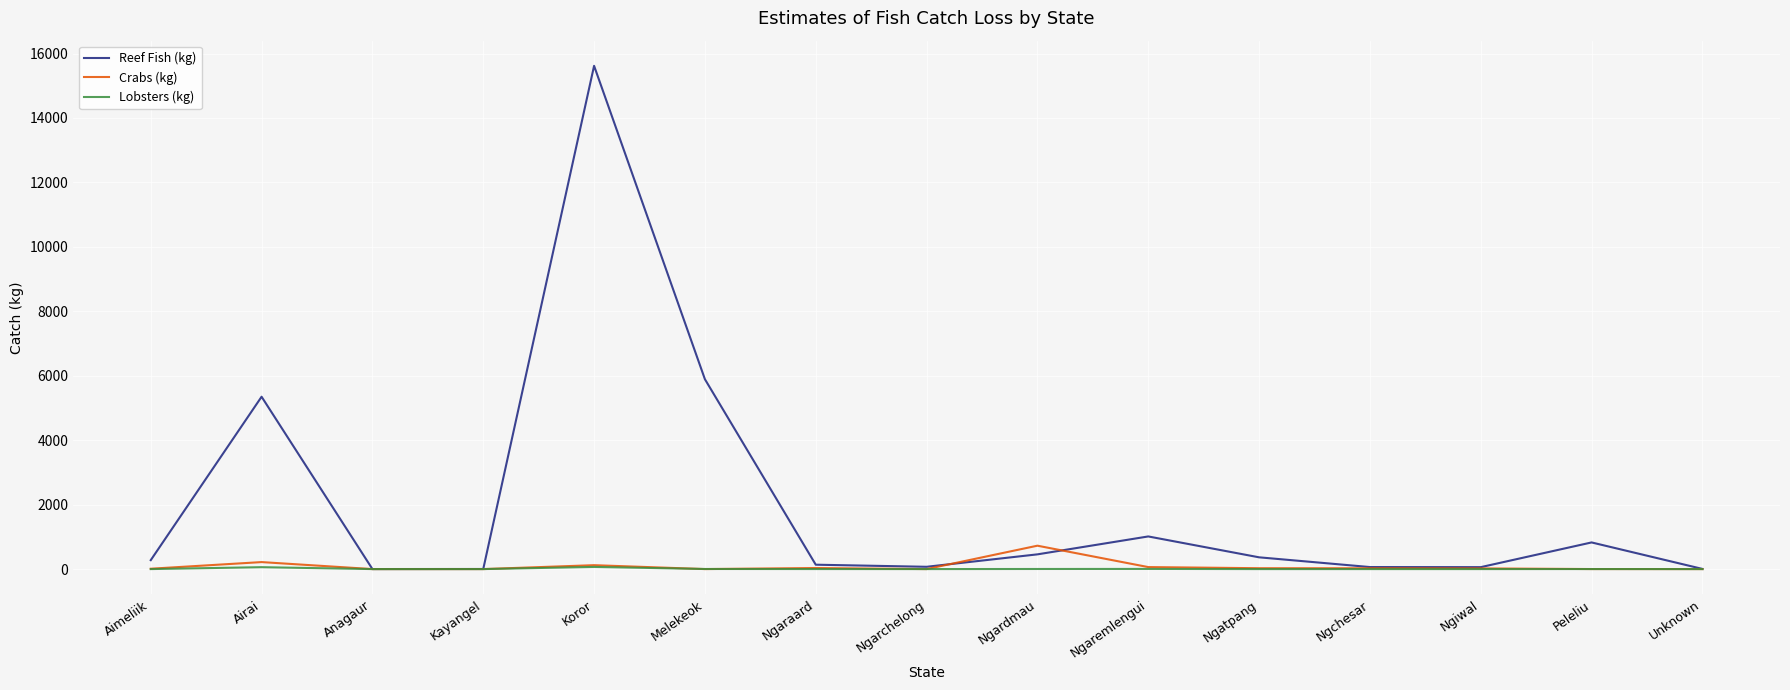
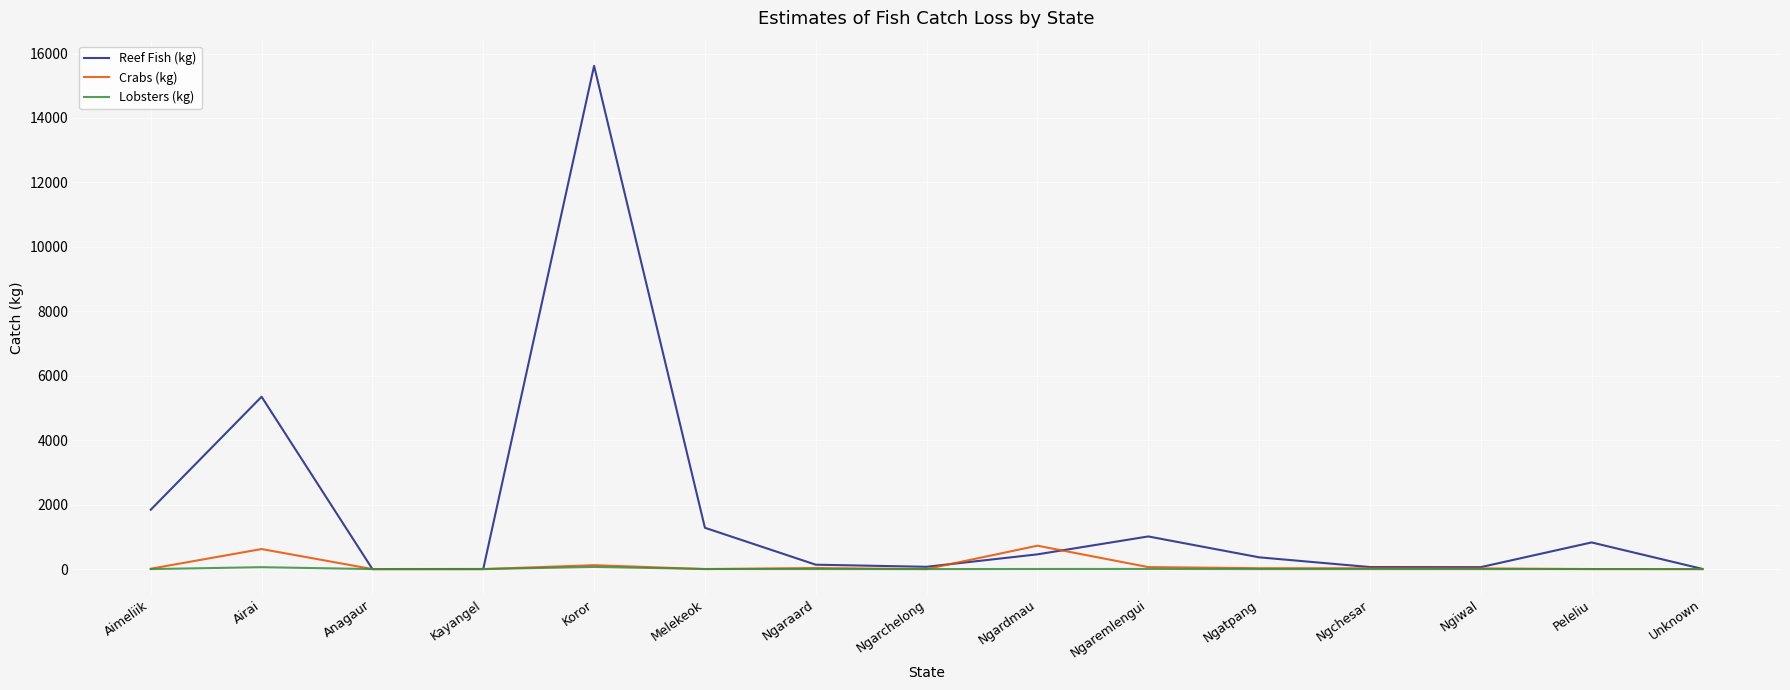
  {
    "Reef Fish (kg)": {
-     "Aimeliik": 300,
+     "Aimeliik": 1800,
      "Airai": 5300,
      "Koror": 15600,
-     "Melekeok": 5900,
+     "Melekeok": 1300,
      "Ngaraard": 100,
      "Ngardmau": 500,
      "Ngaremlengui": 1000,
      "Ngatpang": 400,
      "Peleliu": 800
    },
    "Crabs (kg)": {
-     "Airai": 200,
+     "Airai": 600,
      "Ngardmau": 700
    },
    "Lobsters (kg)": {
      "Airai": 100,
      "Ngardmau": 0
    }
  }
